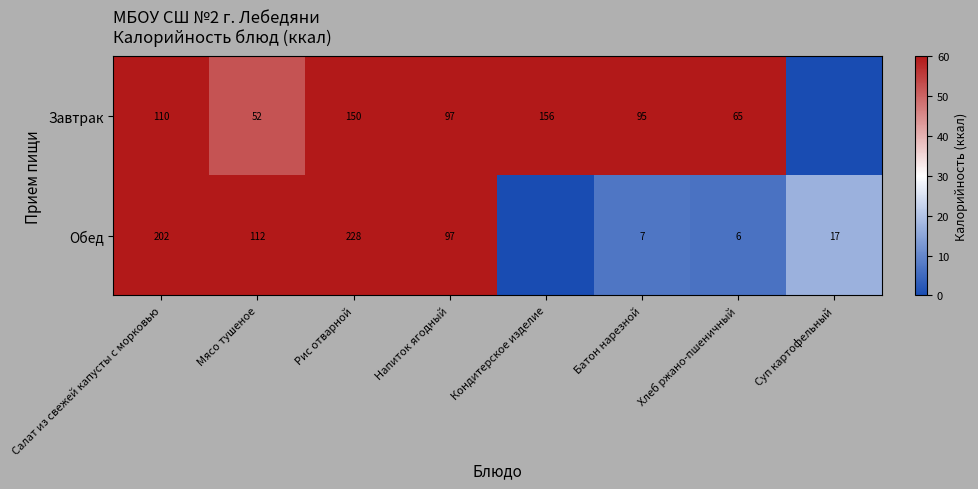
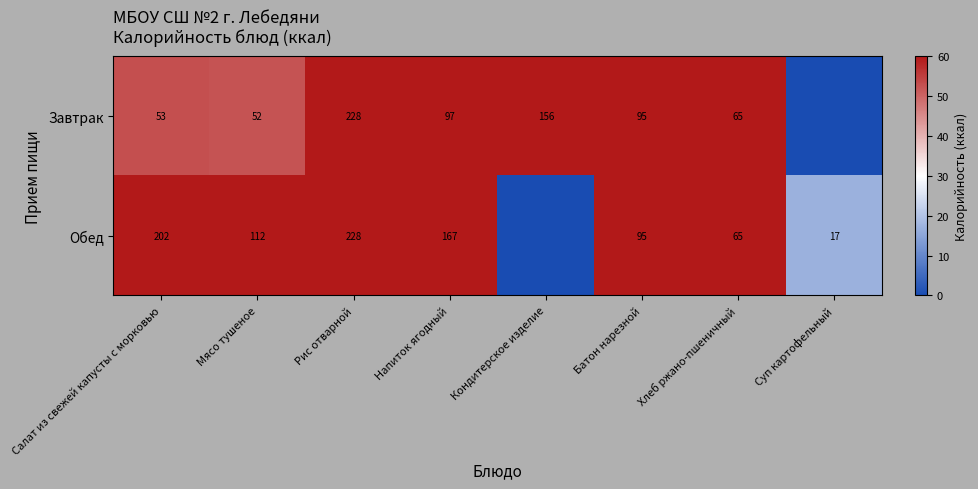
  {
    "Завтрак": {
-     "Салат из свежей капусты с морковью": 110,
+     "Салат из свежей капусты с морковью": 53,
      "Мясо тушеное": 52,
-     "Рис отварной": 150,
+     "Рис отварной": 228,
      "Напиток ягодный": 97,
      "Кондитерское изделие": 156,
      "Батон нарезной": 95,
      "Хлеб ржано-пшеничный": 65
    },
    "Обед": {
      "Салат из свежей капусты с морковью": 202,
      "Мясо тушеное": 112,
      "Рис отварной": 228,
-     "Напиток ягодный": 97,
-     "Батон нарезной": 7,
-     "Хлеб ржано-пшеничный": 6,
+     "Напиток ягодный": 167,
+     "Батон нарезной": 95,
+     "Хлеб ржано-пшеничный": 65,
      "Суп картофельный": 17
    }
  }
